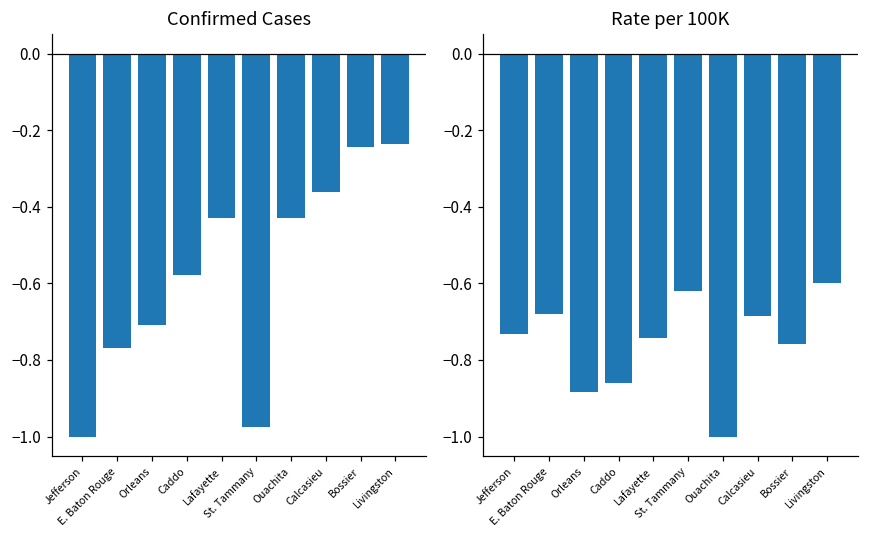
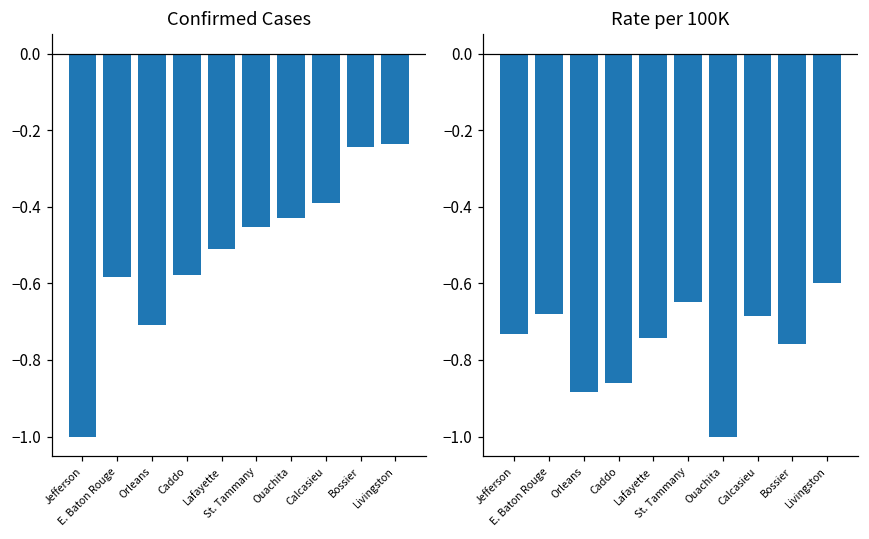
  {
    "Confirmed Cases": {
      "Jefferson": -1.00,
-     "E. Baton Rouge": -0.77,
+     "E. Baton Rouge": -0.58,
      "Orleans": -0.71,
      "Caddo": -0.58,
-     "Lafayette": -0.43,
-     "St. Tammany": -0.98,
+     "Lafayette": -0.51,
+     "St. Tammany": -0.45,
      "Ouachita": -0.43,
-     "Calcasieu": -0.36,
+     "Calcasieu": -0.39,
      "Bossier": -0.24,
      "Livingston": -0.24
    },
    "Rate per 100K": {
      "Jefferson": -0.73,
      "E. Baton Rouge": -0.68,
      "Orleans": -0.88,
      "Caddo": -0.86,
      "Lafayette": -0.74,
-     "St. Tammany": -0.62,
+     "St. Tammany": -0.65,
      "Ouachita": -1.00,
      "Calcasieu": -0.68,
      "Bossier": -0.76,
      "Livingston": -0.60
    }
  }
